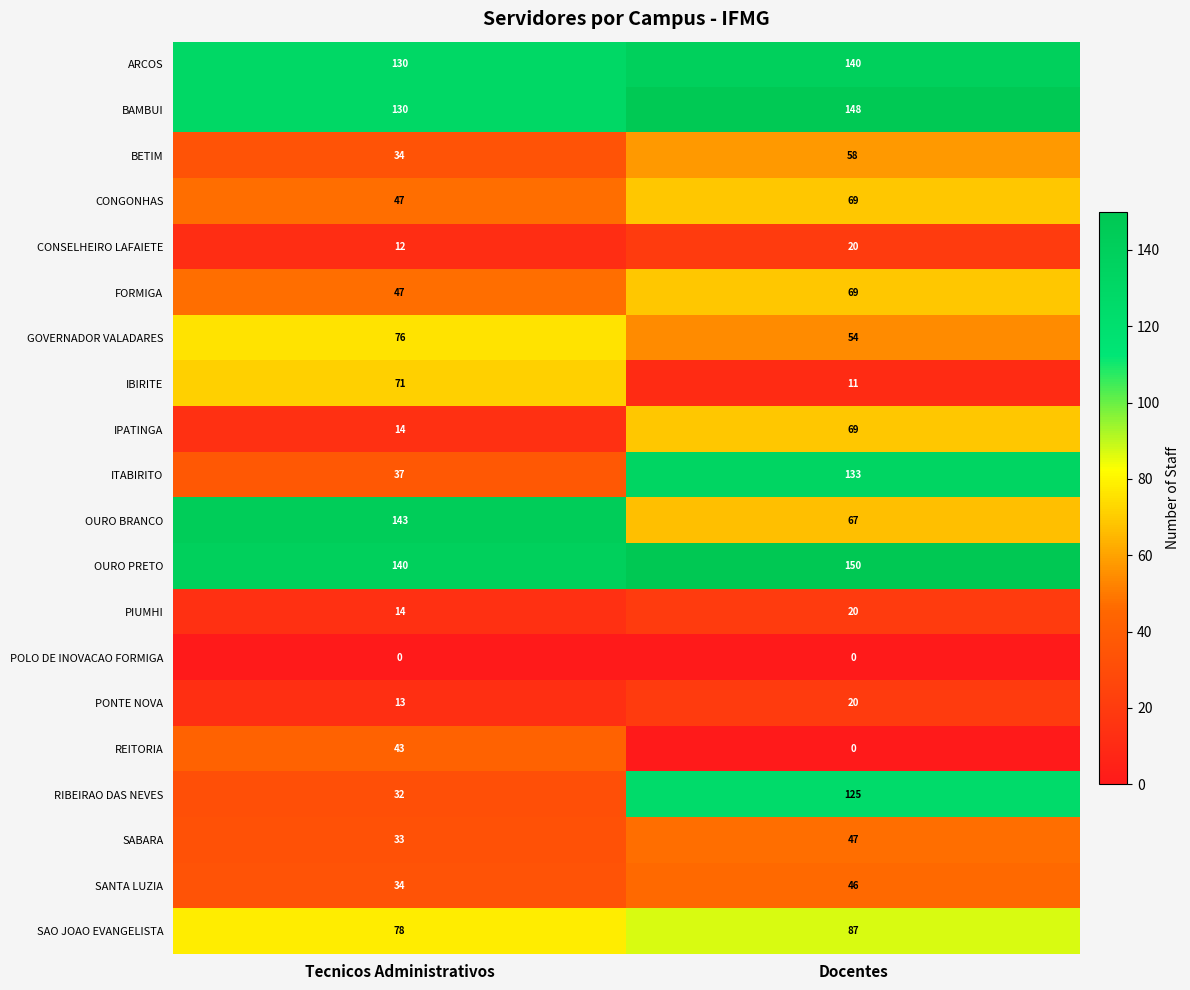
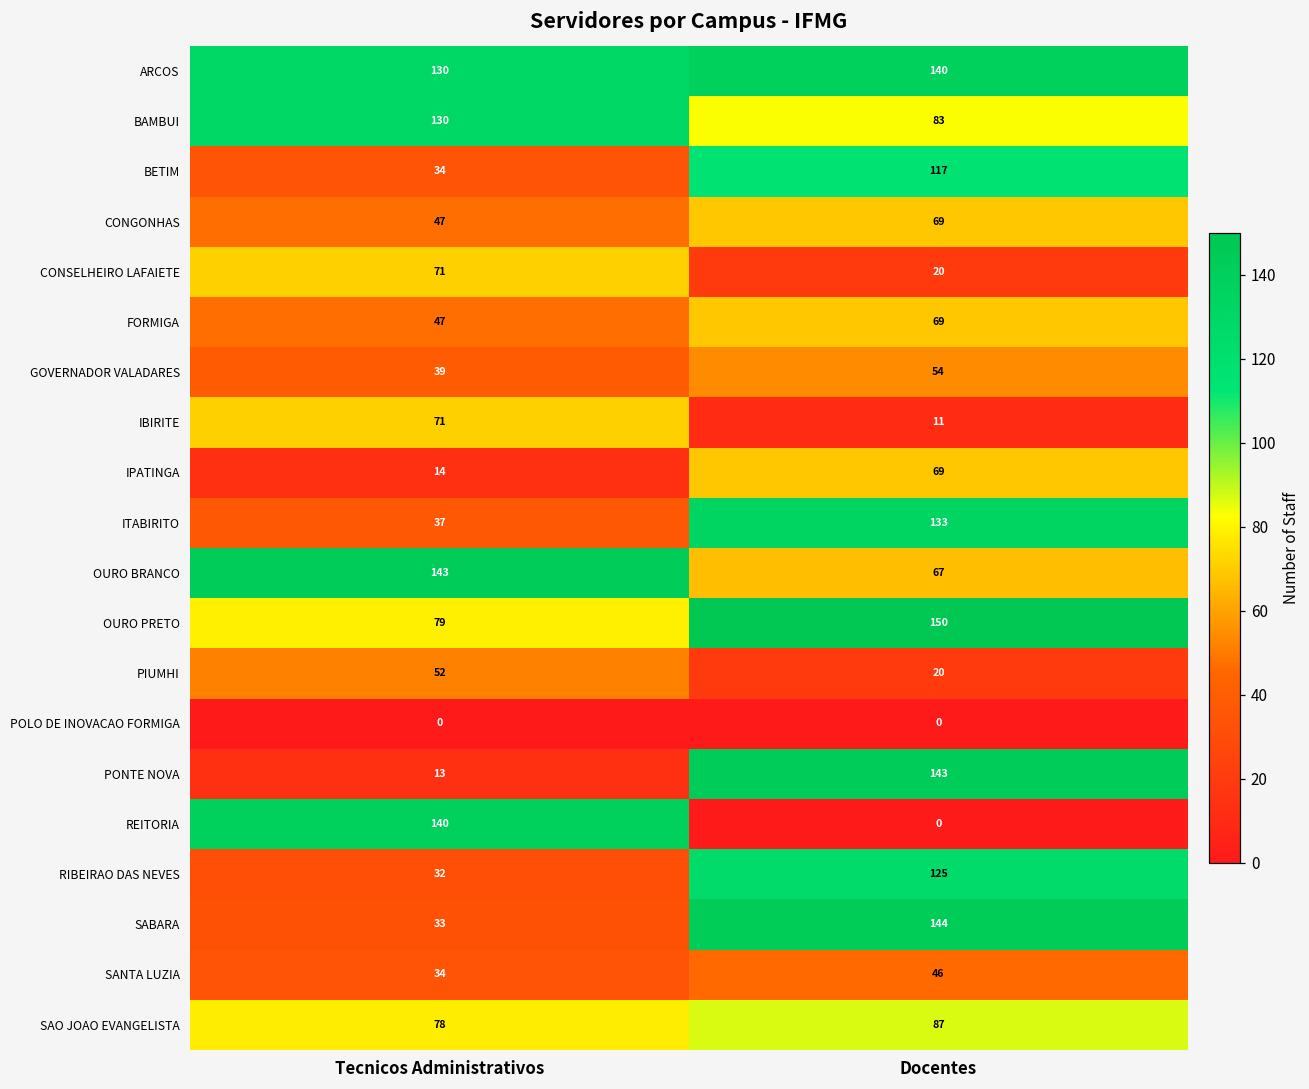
  {
    "ARCOS": {
      "Tecnicos Administrativos": 130,
      "Docentes": 140
    },
    "BAMBUI": {
      "Tecnicos Administrativos": 130,
-     "Docentes": 148
+     "Docentes": 83
    },
    "BETIM": {
      "Tecnicos Administrativos": 34,
-     "Docentes": 58
+     "Docentes": 117
    },
    "CONGONHAS": {
      "Tecnicos Administrativos": 47,
      "Docentes": 69
    },
    "CONSELHEIRO LAFAIETE": {
-     "Tecnicos Administrativos": 12,
+     "Tecnicos Administrativos": 71,
      "Docentes": 20
    },
    "FORMIGA": {
      "Tecnicos Administrativos": 47,
      "Docentes": 69
    },
    "GOVERNADOR VALADARES": {
-     "Tecnicos Administrativos": 76,
+     "Tecnicos Administrativos": 39,
      "Docentes": 54
    },
    "IBIRITE": {
      "Tecnicos Administrativos": 71,
      "Docentes": 11
    },
    "IPATINGA": {
      "Tecnicos Administrativos": 14,
      "Docentes": 69
    },
    "ITABIRITO": {
      "Tecnicos Administrativos": 37,
      "Docentes": 133
    },
    "OURO BRANCO": {
      "Tecnicos Administrativos": 143,
      "Docentes": 67
    },
    "OURO PRETO": {
-     "Tecnicos Administrativos": 140,
+     "Tecnicos Administrativos": 79,
      "Docentes": 150
    },
    "PIUMHI": {
-     "Tecnicos Administrativos": 14,
+     "Tecnicos Administrativos": 52,
      "Docentes": 20
    },
    "POLO DE INOVACAO FORMIGA": {
      "Tecnicos Administrativos": 0,
      "Docentes": 0
    },
    "PONTE NOVA": {
      "Tecnicos Administrativos": 13,
-     "Docentes": 20
+     "Docentes": 143
    },
    "REITORIA": {
-     "Tecnicos Administrativos": 43,
+     "Tecnicos Administrativos": 140,
      "Docentes": 0
    },
    "RIBEIRAO DAS NEVES": {
      "Tecnicos Administrativos": 32,
      "Docentes": 125
    },
    "SABARA": {
      "Tecnicos Administrativos": 33,
-     "Docentes": 47
+     "Docentes": 144
    },
    "SANTA LUZIA": {
      "Tecnicos Administrativos": 34,
      "Docentes": 46
    },
    "SAO JOAO EVANGELISTA": {
      "Tecnicos Administrativos": 78,
      "Docentes": 87
    }
  }
